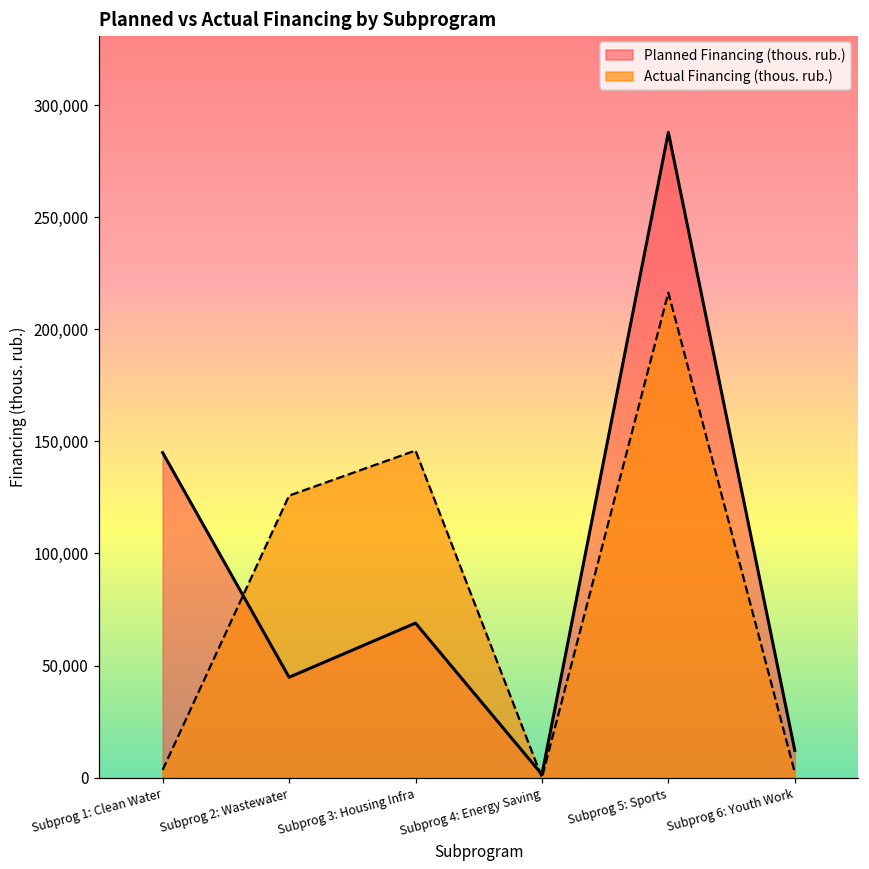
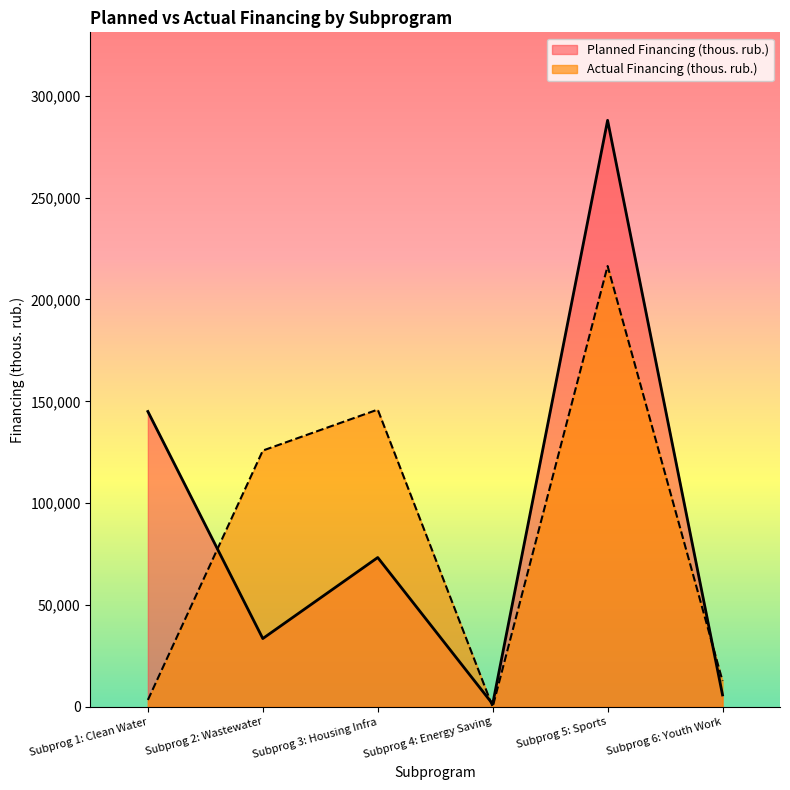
  {
    "Planned Financing (thous. rub.)": {
      "Subprog 1: Clean Water": "145,000",
-     "Subprog 2: Wastewater": "45,000",
-     "Subprog 3: Housing Infra": "69,000",
+     "Subprog 2: Wastewater": "34,000",
+     "Subprog 3: Housing Infra": "73,000",
      "Subprog 4: Energy Saving": "1,000",
      "Subprog 5: Sports": "288,000",
-     "Subprog 6: Youth Work": "12,000"
+     "Subprog 6: Youth Work": "6,000"
    },
    "Actual Financing (thous. rub.)": {
      "Subprog 1: Clean Water": "3,000",
      "Subprog 2: Wastewater": "126,000",
      "Subprog 3: Housing Infra": "146,000",
      "Subprog 4: Energy Saving": "0",
      "Subprog 5: Sports": "216,000",
-     "Subprog 6: Youth Work": "2,000"
+     "Subprog 6: Youth Work": "13,000"
    }
  }
